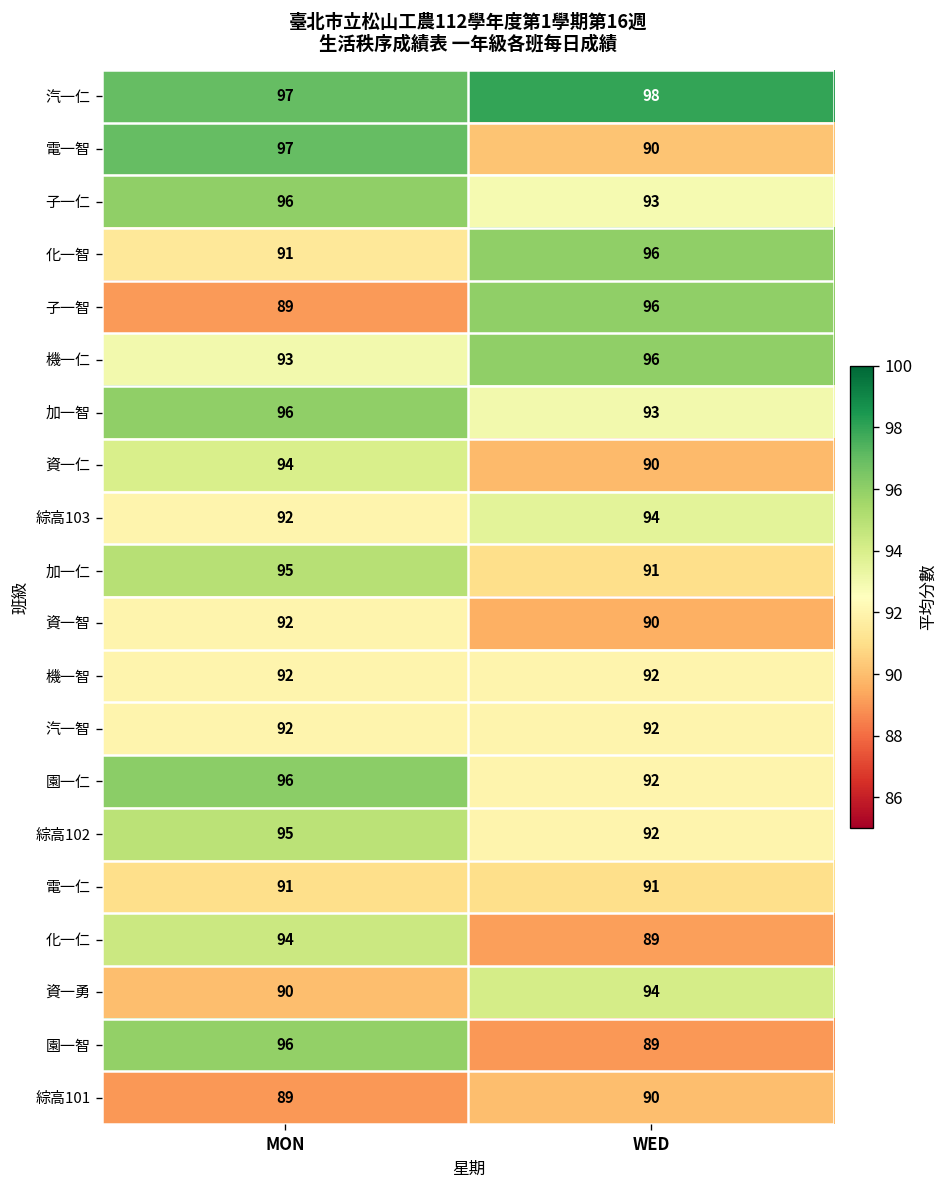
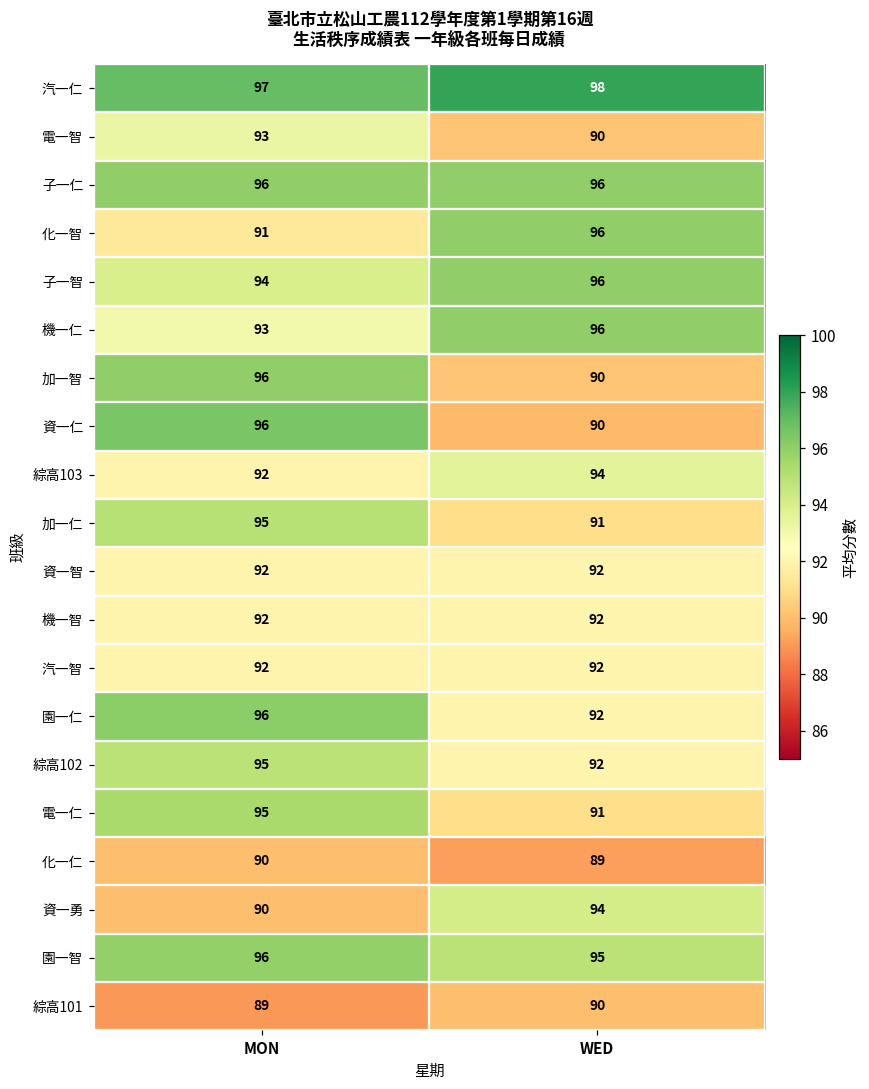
  {
    "汽一仁": {
      "MON": 97,
      "WED": 98
    },
    "電一智": {
-     "MON": 97,
+     "MON": 93,
      "WED": 90
    },
    "子一仁": {
      "MON": 96,
-     "WED": 93
+     "WED": 96
    },
    "化一智": {
      "MON": 91,
      "WED": 96
    },
    "子一智": {
-     "MON": 89,
+     "MON": 94,
      "WED": 96
    },
    "機一仁": {
      "MON": 93,
      "WED": 96
    },
    "加一智": {
      "MON": 96,
-     "WED": 93
+     "WED": 90
    },
    "資一仁": {
-     "MON": 94,
+     "MON": 96,
      "WED": 90
    },
    "綜高103": {
      "MON": 92,
      "WED": 94
    },
    "加一仁": {
      "MON": 95,
      "WED": 91
    },
    "資一智": {
      "MON": 92,
-     "WED": 90
+     "WED": 92
    },
    "機一智": {
      "MON": 92,
      "WED": 92
    },
    "汽一智": {
      "MON": 92,
      "WED": 92
    },
    "園一仁": {
      "MON": 96,
      "WED": 92
    },
    "綜高102": {
      "MON": 95,
      "WED": 92
    },
    "電一仁": {
-     "MON": 91,
+     "MON": 95,
      "WED": 91
    },
    "化一仁": {
-     "MON": 94,
+     "MON": 90,
      "WED": 89
    },
    "資一勇": {
      "MON": 90,
      "WED": 94
    },
    "園一智": {
      "MON": 96,
-     "WED": 89
+     "WED": 95
    },
    "綜高101": {
      "MON": 89,
      "WED": 90
    }
  }
